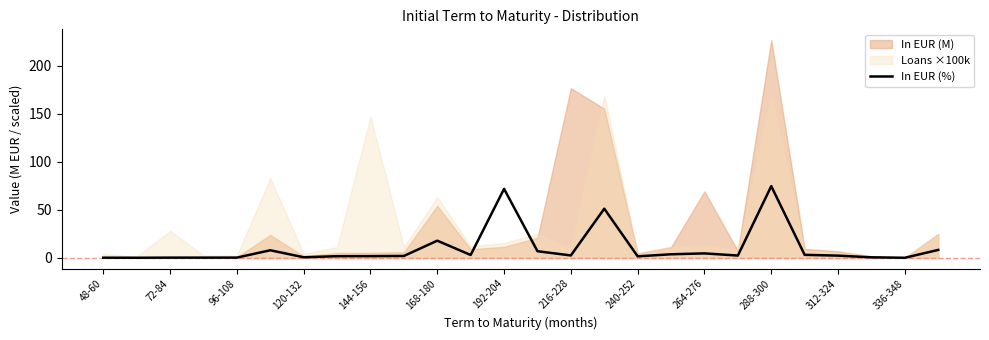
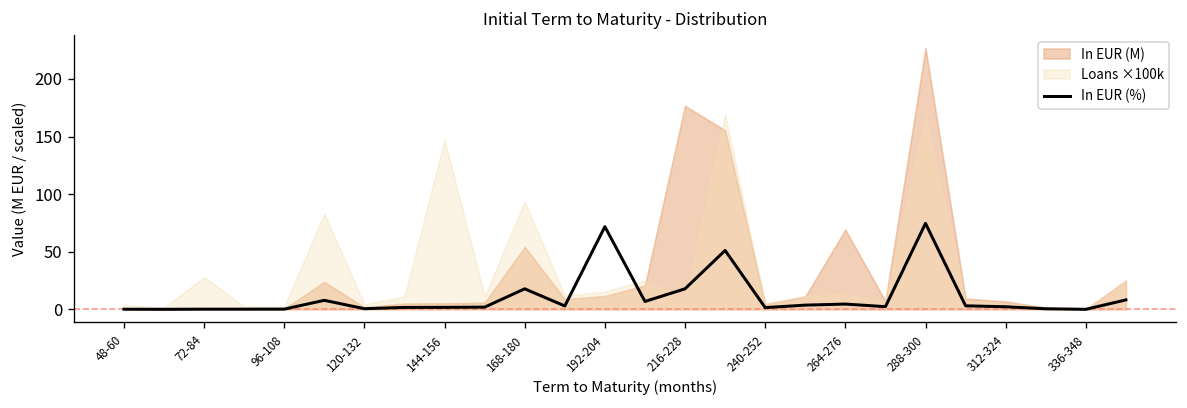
  {
    "In EUR (%)": {
      "144-156": 0,
      "168-180": 20,
      "192-204": 70,
-     "216-228": 0,
+     "216-228": 20,
      "240-252": 0,
      "264-276": 0,
      "288-300": 70,
      "312-324": 0
    },
    "In EUR (M)": {
      "144-156": 10,
      "168-180": 50,
      "192-204": 10,
      "216-228": 180,
      "264-276": 70,
      "288-300": 230
    },
    "Loans ×100k": {
      "48-60": 0,
      "72-84": 30,
      "144-156": 150,
-     "168-180": 60,
+     "168-180": 90,
      "192-204": 20,
      "216-228": 10,
      "264-276": 10,
      "288-300": 170
    }
  }
